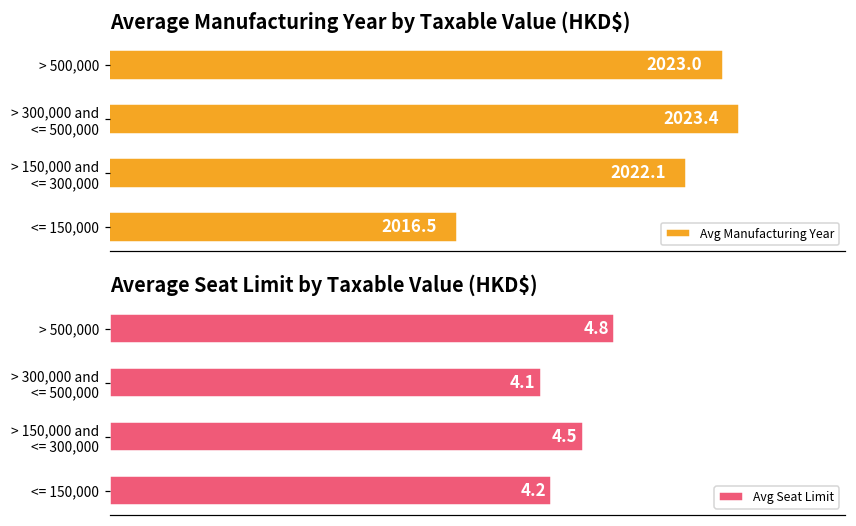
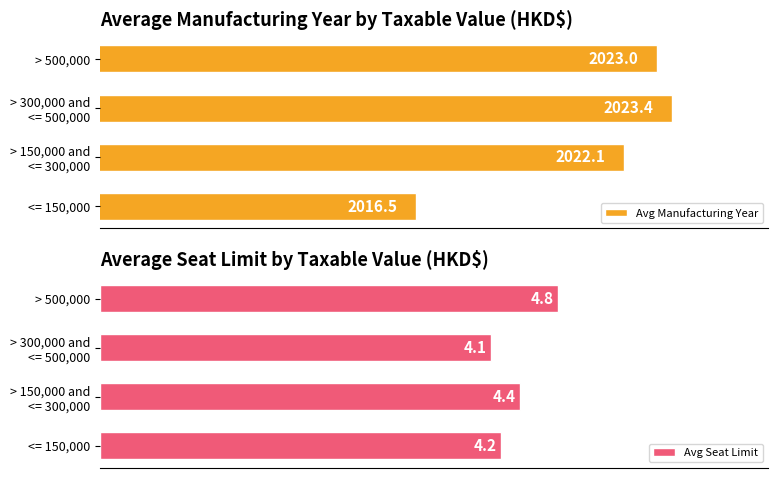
  {
    "Average Manufacturing Year by Taxable Value (HKD$)": {
      "> 500,000": 2023.0,
      "> 300,000 and <= 500,000": 2023.4,
      "> 150,000 and <= 300,000": 2022.1,
      "<= 150,000": 2016.5
    },
    "Average Seat Limit by Taxable Value (HKD$)": {
      "> 500,000": 4.8,
      "> 300,000 and <= 500,000": 4.1,
-     "> 150,000 and <= 300,000": 4.5,
+     "> 150,000 and <= 300,000": 4.4,
      "<= 150,000": 4.2
    }
  }
